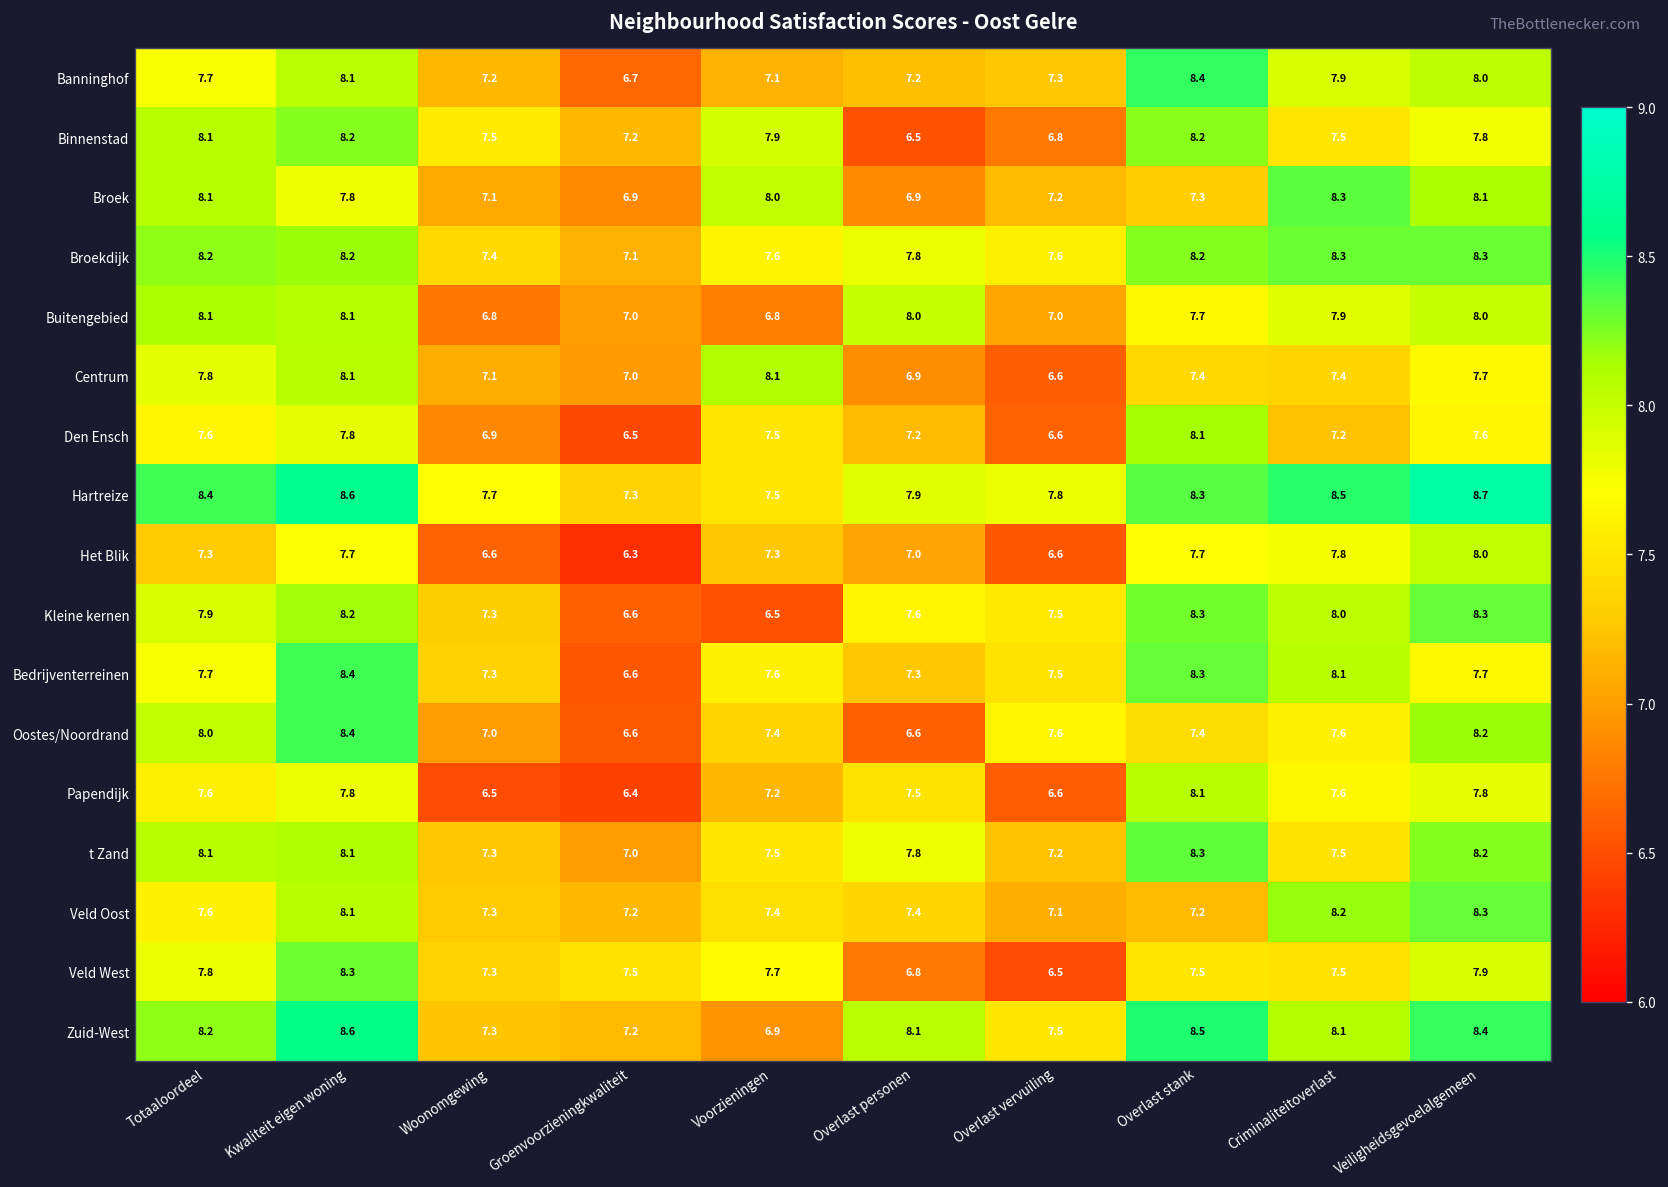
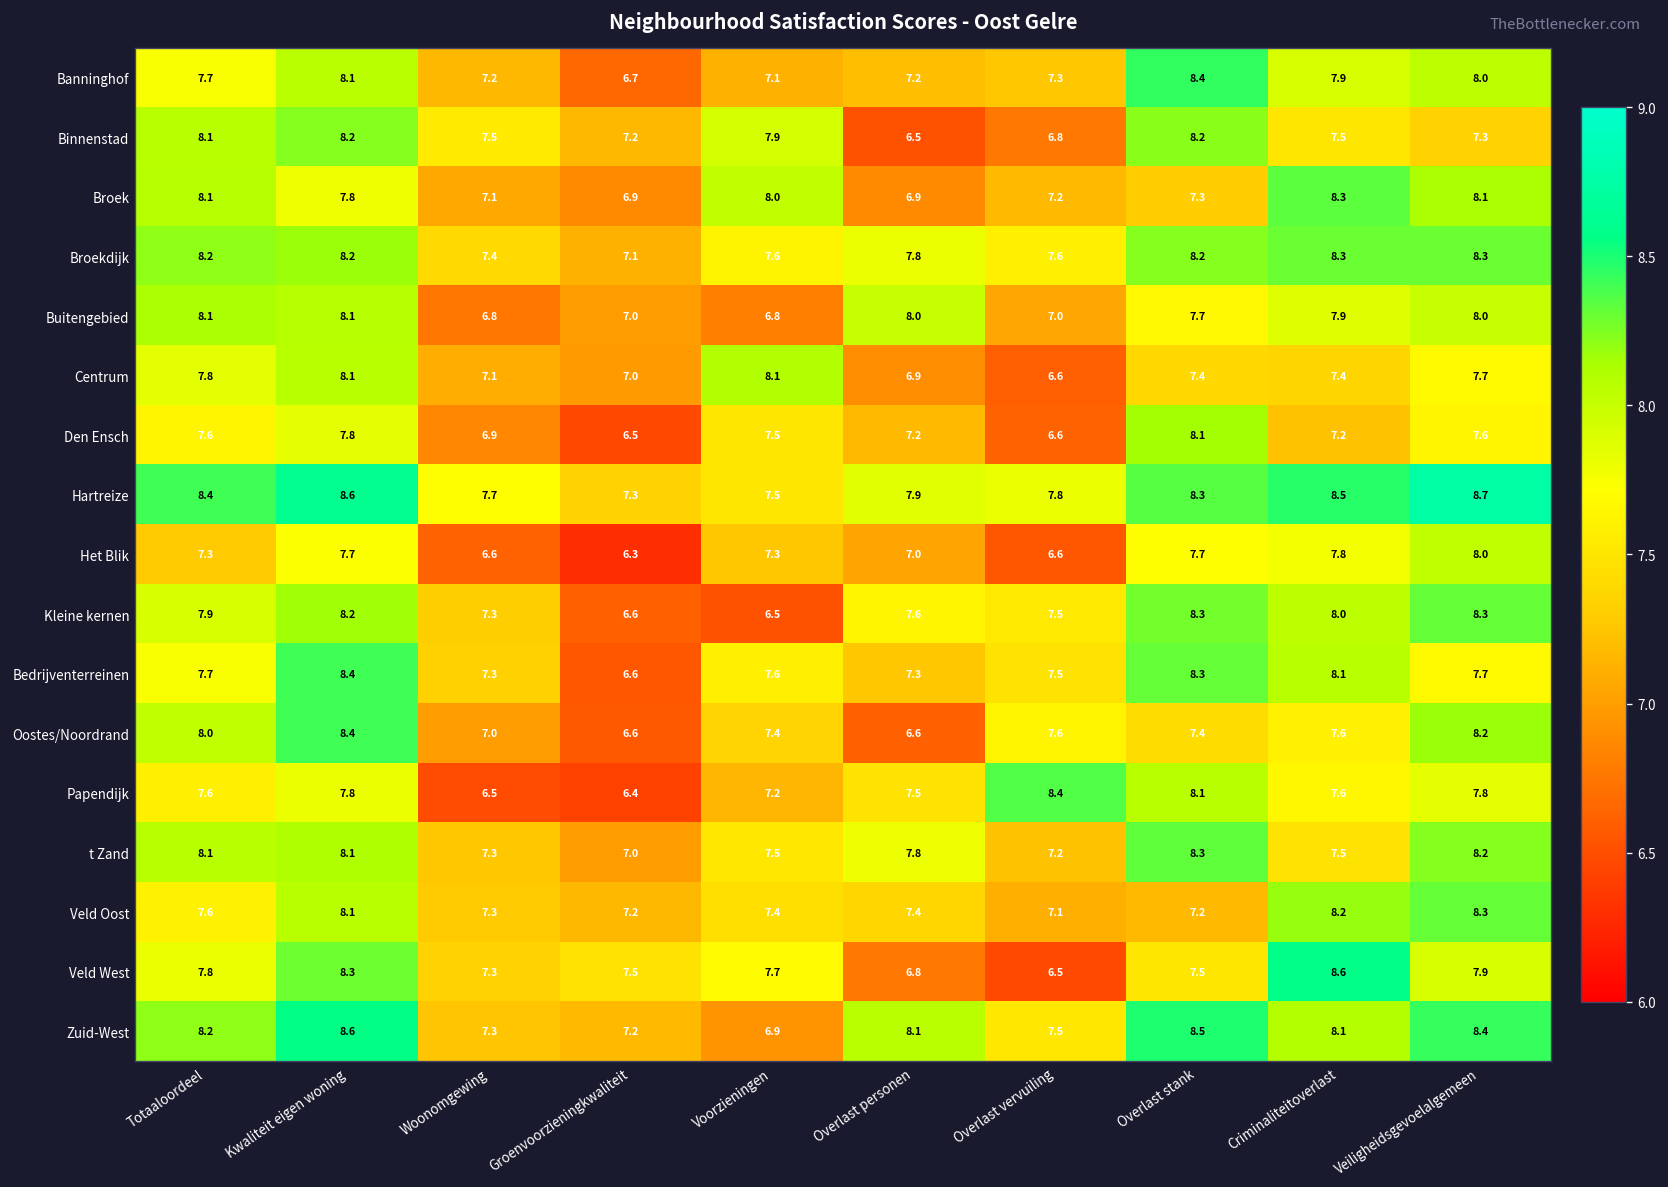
  {
    "Banninghof": {
      "Totaaloordeel": 7.7,
      "Kwaliteit eigen woning": 8.1,
      "Woonomgewing": 7.2,
      "Groenvoorzieningkwaliteit": 6.7,
      "Voorzieningen": 7.1,
      "Overlast personen": 7.2,
      "Overlast vervuiling": 7.3,
      "Overlast stank": 8.4,
      "Criminaliteitoverlast": 7.9,
      "Veiligheidsgevoelalgemeen": 8.0
    },
    "Binnenstad": {
      "Totaaloordeel": 8.1,
      "Kwaliteit eigen woning": 8.2,
      "Woonomgewing": 7.5,
      "Groenvoorzieningkwaliteit": 7.2,
      "Voorzieningen": 7.9,
      "Overlast personen": 6.5,
      "Overlast vervuiling": 6.8,
      "Overlast stank": 8.2,
      "Criminaliteitoverlast": 7.5,
-     "Veiligheidsgevoelalgemeen": 7.8
+     "Veiligheidsgevoelalgemeen": 7.3
    },
    "Broek": {
      "Totaaloordeel": 8.1,
      "Kwaliteit eigen woning": 7.8,
      "Woonomgewing": 7.1,
      "Groenvoorzieningkwaliteit": 6.9,
      "Voorzieningen": 8.0,
      "Overlast personen": 6.9,
      "Overlast vervuiling": 7.2,
      "Overlast stank": 7.3,
      "Criminaliteitoverlast": 8.3,
      "Veiligheidsgevoelalgemeen": 8.1
    },
    "Broekdijk": {
      "Totaaloordeel": 8.2,
      "Kwaliteit eigen woning": 8.2,
      "Woonomgewing": 7.4,
      "Groenvoorzieningkwaliteit": 7.1,
      "Voorzieningen": 7.6,
      "Overlast personen": 7.8,
      "Overlast vervuiling": 7.6,
      "Overlast stank": 8.2,
      "Criminaliteitoverlast": 8.3,
      "Veiligheidsgevoelalgemeen": 8.3
    },
    "Buitengebied": {
      "Totaaloordeel": 8.1,
      "Kwaliteit eigen woning": 8.1,
      "Woonomgewing": 6.8,
      "Groenvoorzieningkwaliteit": 7.0,
      "Voorzieningen": 6.8,
      "Overlast personen": 8.0,
      "Overlast vervuiling": 7.0,
      "Overlast stank": 7.7,
      "Criminaliteitoverlast": 7.9,
      "Veiligheidsgevoelalgemeen": 8.0
    },
    "Centrum": {
      "Totaaloordeel": 7.8,
      "Kwaliteit eigen woning": 8.1,
      "Woonomgewing": 7.1,
      "Groenvoorzieningkwaliteit": 7.0,
      "Voorzieningen": 8.1,
      "Overlast personen": 6.9,
      "Overlast vervuiling": 6.6,
      "Overlast stank": 7.4,
      "Criminaliteitoverlast": 7.4,
      "Veiligheidsgevoelalgemeen": 7.7
    },
    "Den Ensch": {
      "Totaaloordeel": 7.6,
      "Kwaliteit eigen woning": 7.8,
      "Woonomgewing": 6.9,
      "Groenvoorzieningkwaliteit": 6.5,
      "Voorzieningen": 7.5,
      "Overlast personen": 7.2,
      "Overlast vervuiling": 6.6,
      "Overlast stank": 8.1,
      "Criminaliteitoverlast": 7.2,
      "Veiligheidsgevoelalgemeen": 7.6
    },
    "Hartreize": {
      "Totaaloordeel": 8.4,
      "Kwaliteit eigen woning": 8.6,
      "Woonomgewing": 7.7,
      "Groenvoorzieningkwaliteit": 7.3,
      "Voorzieningen": 7.5,
      "Overlast personen": 7.9,
      "Overlast vervuiling": 7.8,
      "Overlast stank": 8.3,
      "Criminaliteitoverlast": 8.5,
      "Veiligheidsgevoelalgemeen": 8.7
    },
    "Het Blik": {
      "Totaaloordeel": 7.3,
      "Kwaliteit eigen woning": 7.7,
      "Woonomgewing": 6.6,
      "Groenvoorzieningkwaliteit": 6.3,
      "Voorzieningen": 7.3,
      "Overlast personen": 7.0,
      "Overlast vervuiling": 6.6,
      "Overlast stank": 7.7,
      "Criminaliteitoverlast": 7.8,
      "Veiligheidsgevoelalgemeen": 8.0
    },
    "Kleine kernen": {
      "Totaaloordeel": 7.9,
      "Kwaliteit eigen woning": 8.2,
      "Woonomgewing": 7.3,
      "Groenvoorzieningkwaliteit": 6.6,
      "Voorzieningen": 6.5,
      "Overlast personen": 7.6,
      "Overlast vervuiling": 7.5,
      "Overlast stank": 8.3,
      "Criminaliteitoverlast": 8.0,
      "Veiligheidsgevoelalgemeen": 8.3
    },
    "Bedrijventerreinen": {
      "Totaaloordeel": 7.7,
      "Kwaliteit eigen woning": 8.4,
      "Woonomgewing": 7.3,
      "Groenvoorzieningkwaliteit": 6.6,
      "Voorzieningen": 7.6,
      "Overlast personen": 7.3,
      "Overlast vervuiling": 7.5,
      "Overlast stank": 8.3,
      "Criminaliteitoverlast": 8.1,
      "Veiligheidsgevoelalgemeen": 7.7
    },
    "Oostes/Noordrand": {
      "Totaaloordeel": 8.0,
      "Kwaliteit eigen woning": 8.4,
      "Woonomgewing": 7.0,
      "Groenvoorzieningkwaliteit": 6.6,
      "Voorzieningen": 7.4,
      "Overlast personen": 6.6,
      "Overlast vervuiling": 7.6,
      "Overlast stank": 7.4,
      "Criminaliteitoverlast": 7.6,
      "Veiligheidsgevoelalgemeen": 8.2
    },
    "Papendijk": {
      "Totaaloordeel": 7.6,
      "Kwaliteit eigen woning": 7.8,
      "Woonomgewing": 6.5,
      "Groenvoorzieningkwaliteit": 6.4,
      "Voorzieningen": 7.2,
      "Overlast personen": 7.5,
-     "Overlast vervuiling": 6.6,
+     "Overlast vervuiling": 8.4,
      "Overlast stank": 8.1,
      "Criminaliteitoverlast": 7.6,
      "Veiligheidsgevoelalgemeen": 7.8
    },
    "t Zand": {
      "Totaaloordeel": 8.1,
      "Kwaliteit eigen woning": 8.1,
      "Woonomgewing": 7.3,
      "Groenvoorzieningkwaliteit": 7.0,
      "Voorzieningen": 7.5,
      "Overlast personen": 7.8,
      "Overlast vervuiling": 7.2,
      "Overlast stank": 8.3,
      "Criminaliteitoverlast": 7.5,
      "Veiligheidsgevoelalgemeen": 8.2
    },
    "Veld Oost": {
      "Totaaloordeel": 7.6,
      "Kwaliteit eigen woning": 8.1,
      "Woonomgewing": 7.3,
      "Groenvoorzieningkwaliteit": 7.2,
      "Voorzieningen": 7.4,
      "Overlast personen": 7.4,
      "Overlast vervuiling": 7.1,
      "Overlast stank": 7.2,
      "Criminaliteitoverlast": 8.2,
      "Veiligheidsgevoelalgemeen": 8.3
    },
    "Veld West": {
      "Totaaloordeel": 7.8,
      "Kwaliteit eigen woning": 8.3,
      "Woonomgewing": 7.3,
      "Groenvoorzieningkwaliteit": 7.5,
      "Voorzieningen": 7.7,
      "Overlast personen": 6.8,
      "Overlast vervuiling": 6.5,
      "Overlast stank": 7.5,
-     "Criminaliteitoverlast": 7.5,
+     "Criminaliteitoverlast": 8.6,
      "Veiligheidsgevoelalgemeen": 7.9
    },
    "Zuid-West": {
      "Totaaloordeel": 8.2,
      "Kwaliteit eigen woning": 8.6,
      "Woonomgewing": 7.3,
      "Groenvoorzieningkwaliteit": 7.2,
      "Voorzieningen": 6.9,
      "Overlast personen": 8.1,
      "Overlast vervuiling": 7.5,
      "Overlast stank": 8.5,
      "Criminaliteitoverlast": 8.1,
      "Veiligheidsgevoelalgemeen": 8.4
    }
  }
